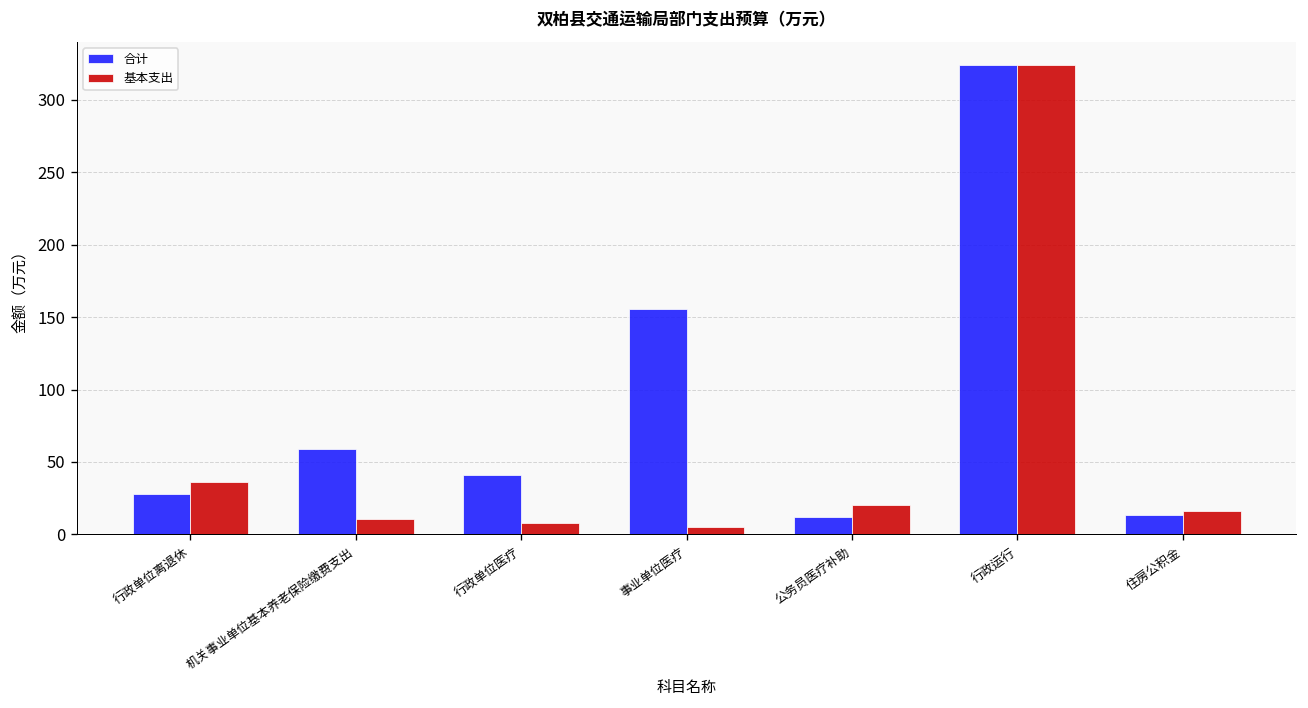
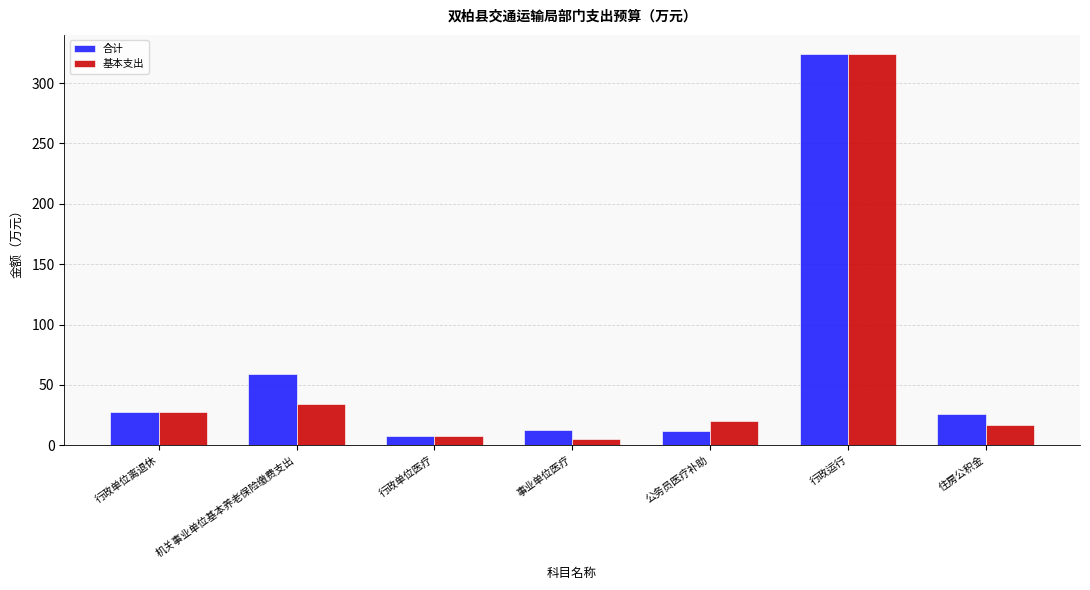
  {
    "合计": {
      "行政单位离退休": 28,
      "机关事业单位基本养老保险缴费支出": 59,
-     "行政单位医疗": 41,
-     "事业单位医疗": 156,
+     "行政单位医疗": 8,
+     "事业单位医疗": 13,
      "公务员医疗补助": 12,
      "行政运行": 324,
-     "住房公积金": 13
+     "住房公积金": 26
    },
    "基本支出": {
-     "行政单位离退休": 36,
-     "机关事业单位基本养老保险缴费支出": 11,
+     "行政单位离退休": 28,
+     "机关事业单位基本养老保险缴费支出": 34,
      "行政单位医疗": 8,
      "事业单位医疗": 5,
      "公务员医疗补助": 20,
      "行政运行": 324,
      "住房公积金": 16
    }
  }
